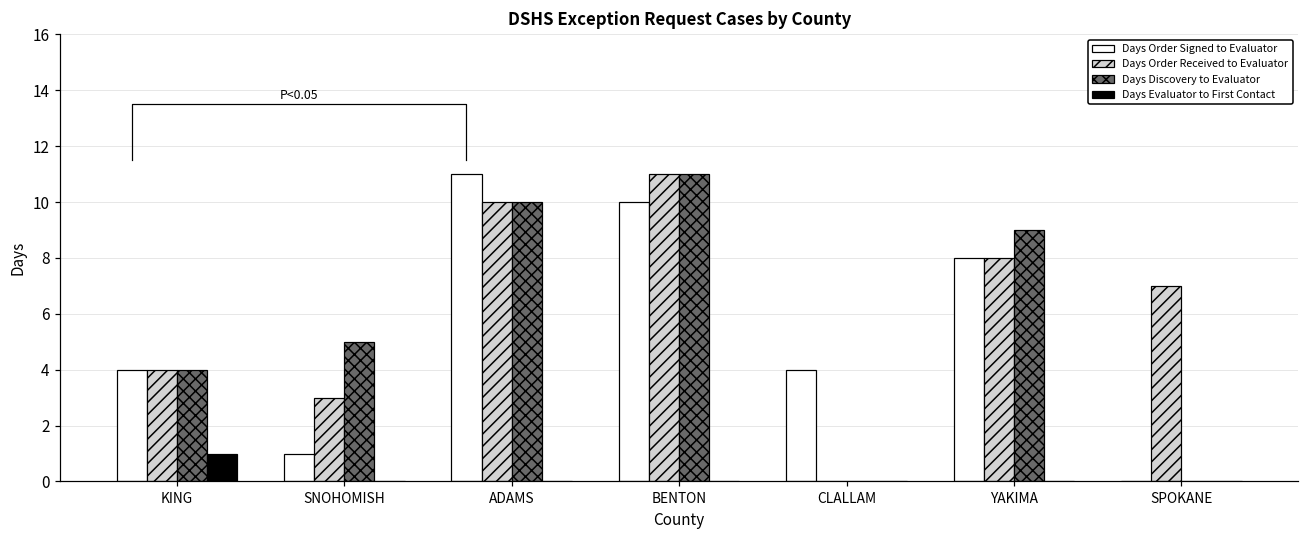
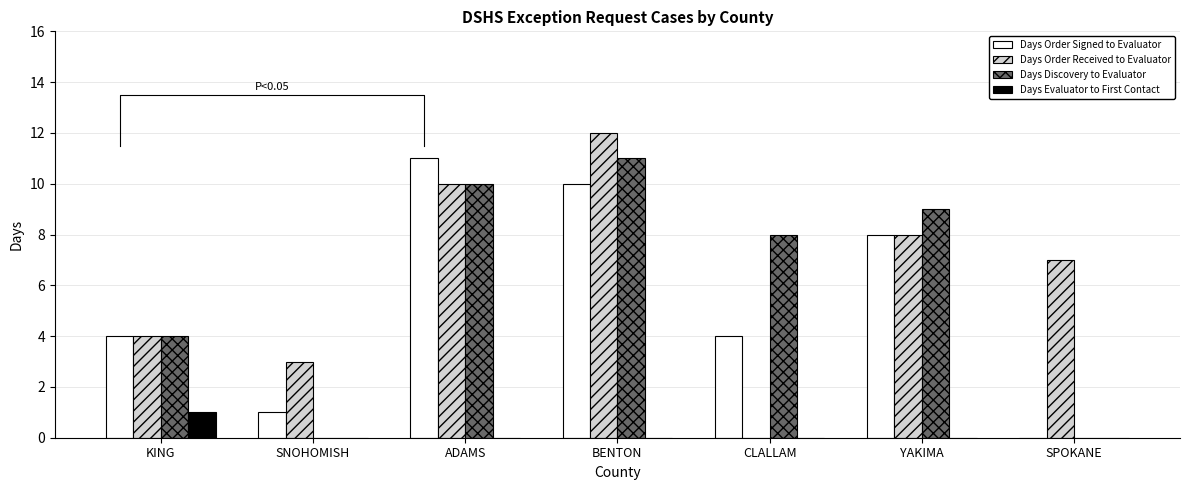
  {
    "Days Order Signed to Evaluator": {
      "KING": 4,
      "SNOHOMISH": 1,
      "ADAMS": 11,
      "BENTON": 10,
      "CLALLAM": 4,
      "YAKIMA": 8,
      "SPOKANE": 0
    },
    "Days Order Received to Evaluator": {
      "KING": 4,
      "SNOHOMISH": 3,
      "ADAMS": 10,
-     "BENTON": 11,
+     "BENTON": 12,
      "CLALLAM": 0,
      "YAKIMA": 8,
      "SPOKANE": 7
    },
    "Days Discovery to Evaluator": {
      "KING": 4,
-     "SNOHOMISH": 5,
+     "SNOHOMISH": 0,
      "ADAMS": 10,
      "BENTON": 11,
-     "CLALLAM": 0,
+     "CLALLAM": 8,
      "YAKIMA": 9,
      "SPOKANE": 0
    }
  }
